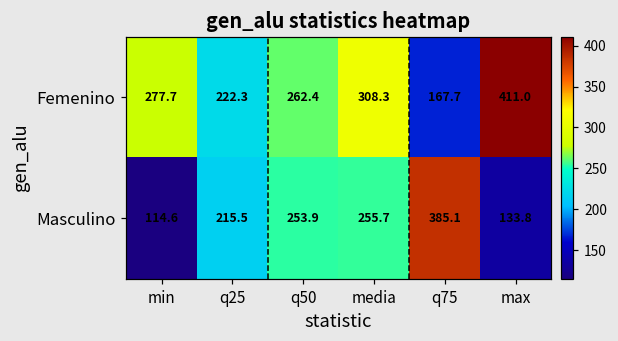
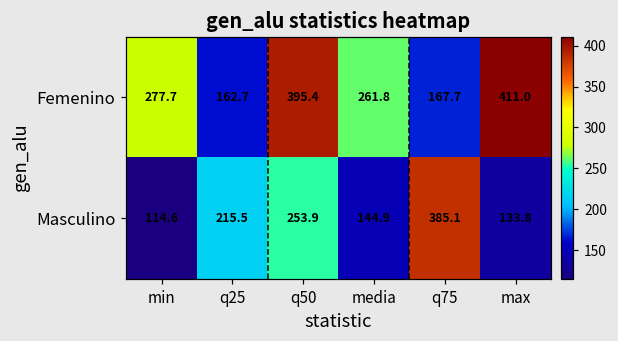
  {
    "Femenino": {
      "min": 277.7,
-     "q25": 222.3,
-     "q50": 262.4,
-     "media": 308.3,
+     "q25": 162.7,
+     "q50": 395.4,
+     "media": 261.8,
      "q75": 167.7,
      "max": 411.0
    },
    "Masculino": {
      "min": 114.6,
      "q25": 215.5,
      "q50": 253.9,
-     "media": 255.7,
+     "media": 144.9,
      "q75": 385.1,
      "max": 133.8
    }
  }
